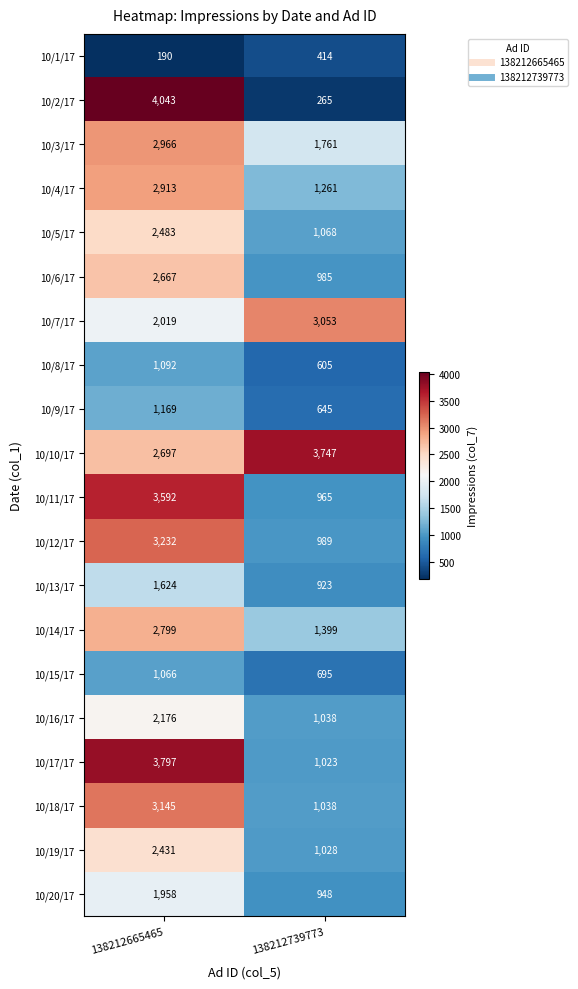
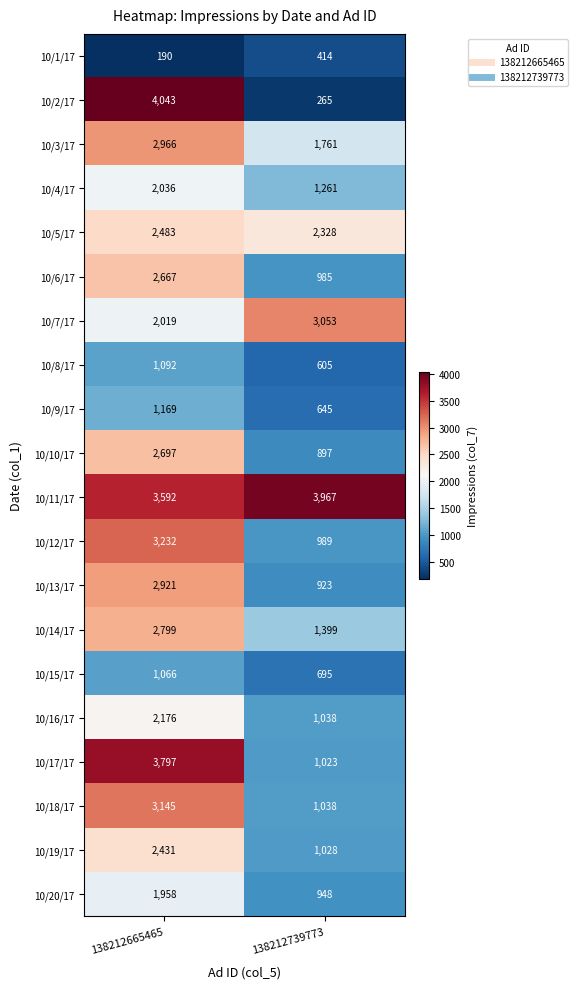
  {
    "10/1/17": {
      "138212665465": "190",
      "138212739773": "414"
    },
    "10/2/17": {
      "138212665465": "4,043",
      "138212739773": "265"
    },
    "10/3/17": {
      "138212665465": "2,966",
      "138212739773": "1,761"
    },
    "10/4/17": {
-     "138212665465": "2,913",
+     "138212665465": "2,036",
      "138212739773": "1,261"
    },
    "10/5/17": {
      "138212665465": "2,483",
-     "138212739773": "1,068"
+     "138212739773": "2,328"
    },
    "10/6/17": {
      "138212665465": "2,667",
      "138212739773": "985"
    },
    "10/7/17": {
      "138212665465": "2,019",
      "138212739773": "3,053"
    },
    "10/8/17": {
      "138212665465": "1,092",
      "138212739773": "605"
    },
    "10/9/17": {
      "138212665465": "1,169",
      "138212739773": "645"
    },
    "10/10/17": {
      "138212665465": "2,697",
-     "138212739773": "3,747"
+     "138212739773": "897"
    },
    "10/11/17": {
      "138212665465": "3,592",
-     "138212739773": "965"
+     "138212739773": "3,967"
    },
    "10/12/17": {
      "138212665465": "3,232",
      "138212739773": "989"
    },
    "10/13/17": {
-     "138212665465": "1,624",
+     "138212665465": "2,921",
      "138212739773": "923"
    },
    "10/14/17": {
      "138212665465": "2,799",
      "138212739773": "1,399"
    },
    "10/15/17": {
      "138212665465": "1,066",
      "138212739773": "695"
    },
    "10/16/17": {
      "138212665465": "2,176",
      "138212739773": "1,038"
    },
    "10/17/17": {
      "138212665465": "3,797",
      "138212739773": "1,023"
    },
    "10/18/17": {
      "138212665465": "3,145",
      "138212739773": "1,038"
    },
    "10/19/17": {
      "138212665465": "2,431",
      "138212739773": "1,028"
    },
    "10/20/17": {
      "138212665465": "1,958",
      "138212739773": "948"
    }
  }
